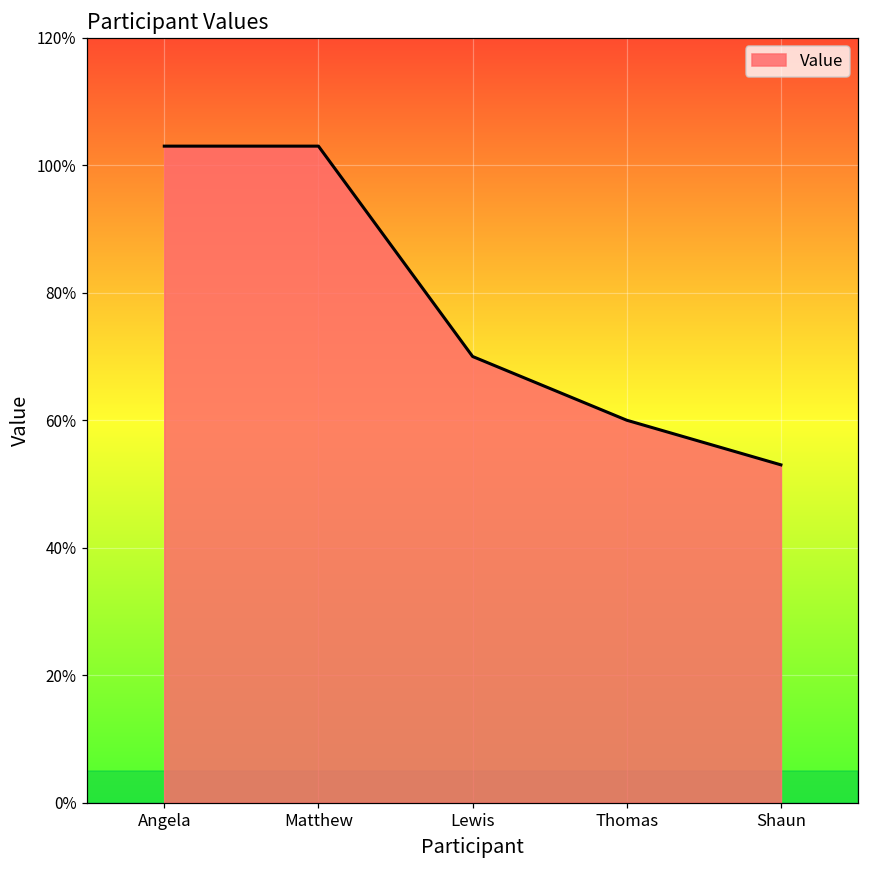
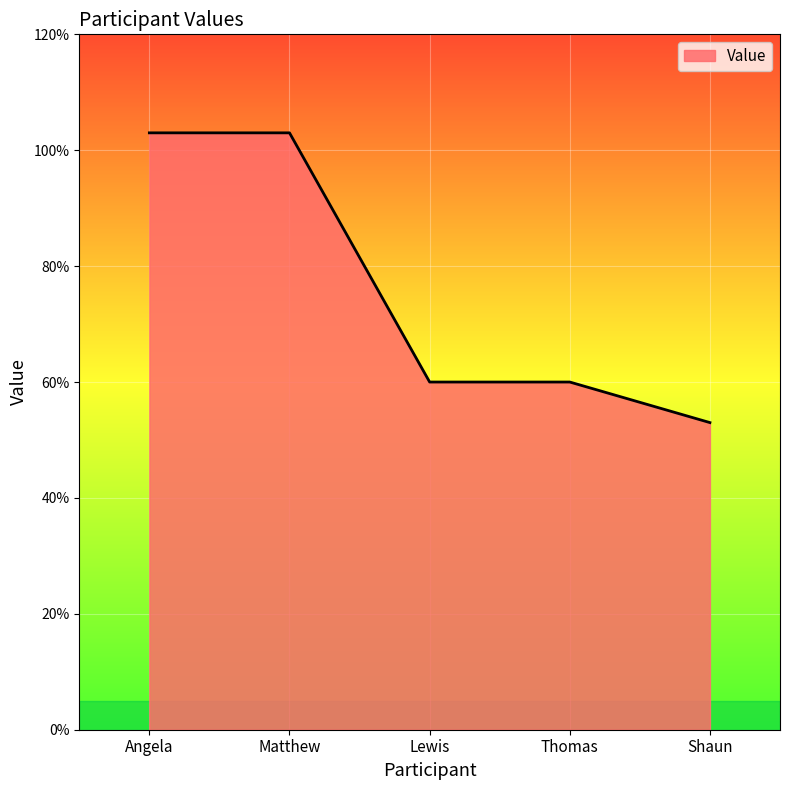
  {
    "Angela": "103%",
    "Matthew": "103%",
-   "Lewis": "70%",
+   "Lewis": "60%",
    "Thomas": "60%",
    "Shaun": "53%"
  }
